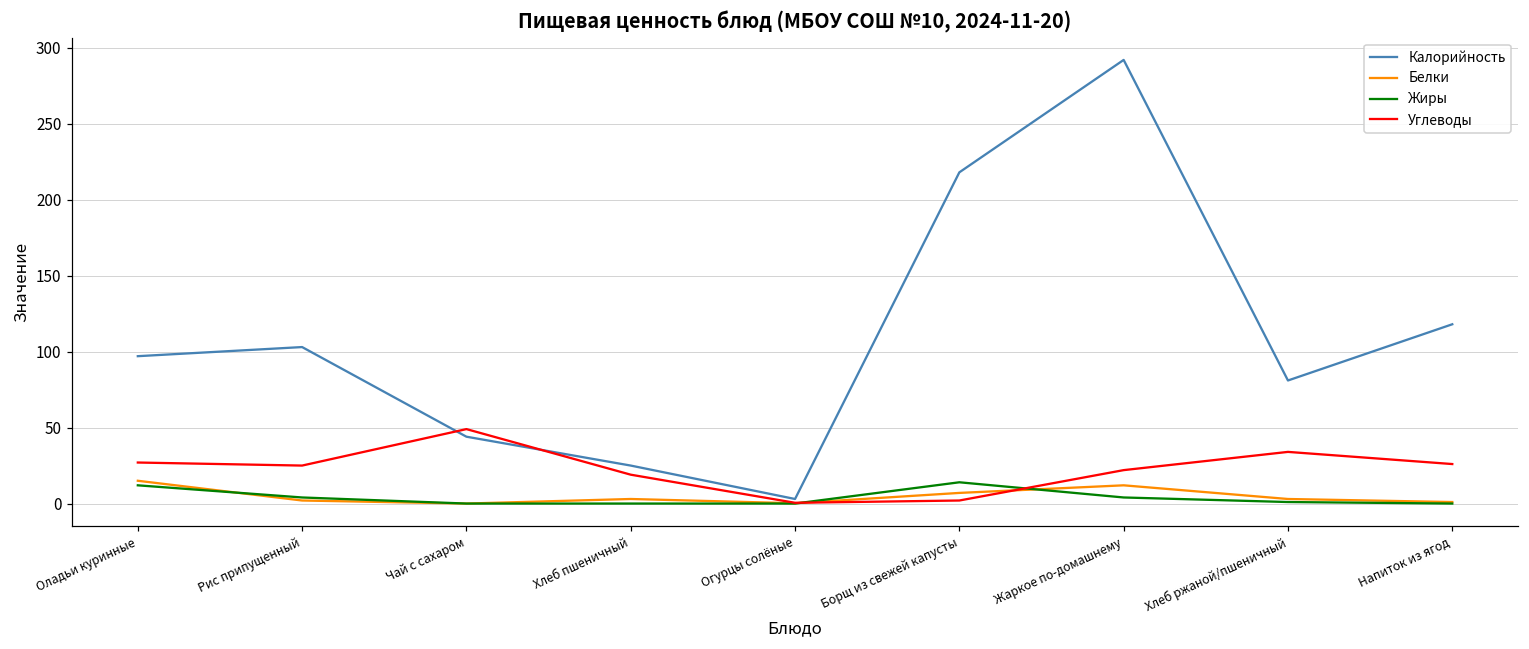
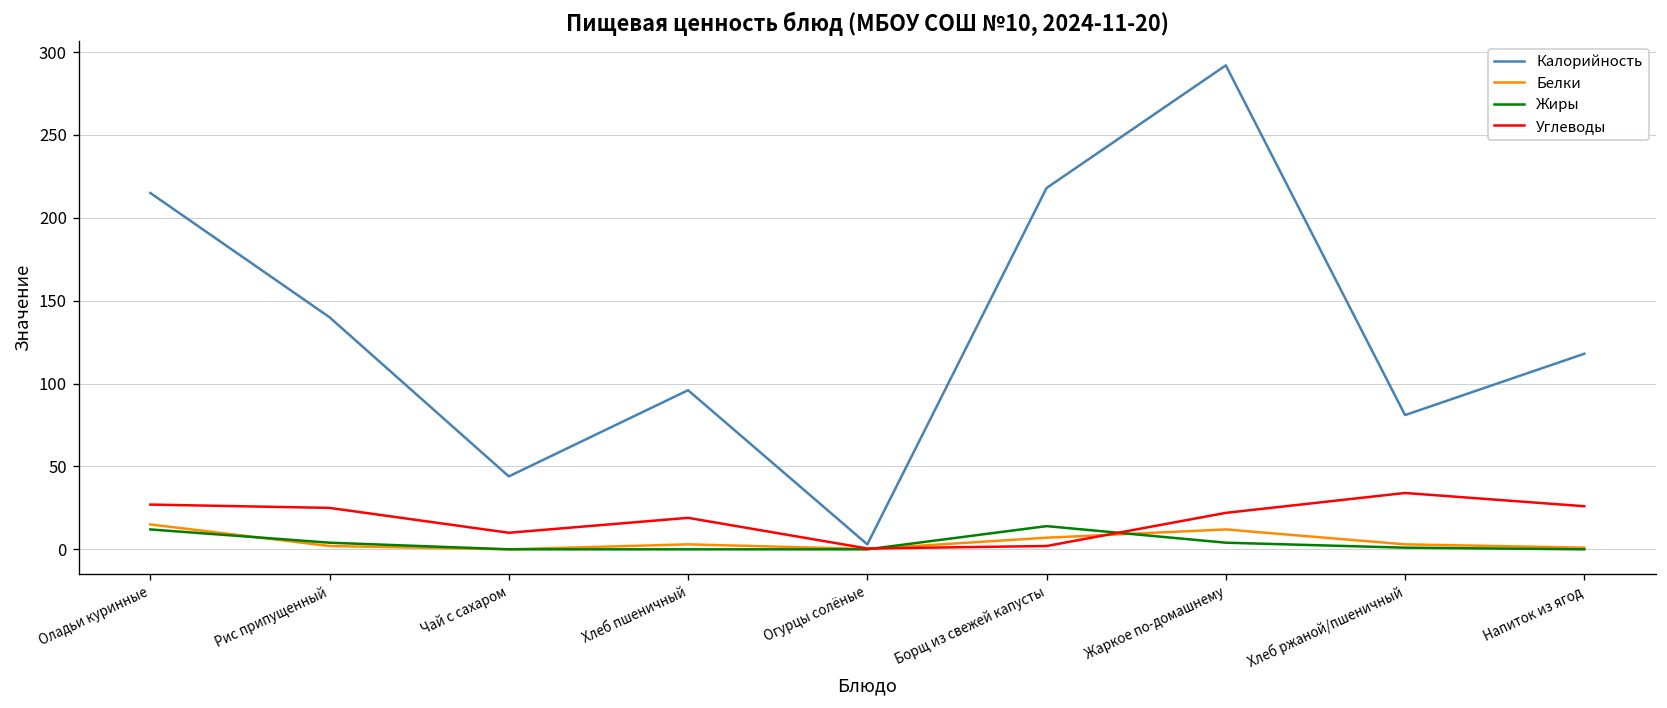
  {
    "Калорийность": {
-     "Оладьи куринные": 97,
-     "Рис припущенный": 103,
+     "Оладьи куринные": 215,
+     "Рис припущенный": 140,
      "Чай с сахаром": 44,
-     "Хлеб пшеничный": 25,
+     "Хлеб пшеничный": 96,
      "Огурцы солёные": 3,
      "Борщ из свежей капусты": 218,
      "Жаркое по-домашнему": 292,
      "Хлеб ржаной/пшеничный": 81,
      "Напиток из ягод": 118
    },
    "Белки": {
      "Оладьи куринные": 15,
      "Рис припущенный": 2,
      "Хлеб пшеничный": 3,
      "Борщ из свежей капусты": 7,
      "Жаркое по-домашнему": 12,
      "Хлеб ржаной/пшеничный": 3
    },
    "Жиры": {
      "Оладьи куринные": 12,
      "Рис припущенный": 4,
      "Хлеб пшеничный": 0,
      "Борщ из свежей капусты": 14,
      "Жаркое по-домашнему": 4,
      "Хлеб ржаной/пшеничный": 1
    },
    "Углеводы": {
      "Оладьи куринные": 27,
      "Рис припущенный": 25,
-     "Чай с сахаром": 49,
+     "Чай с сахаром": 10,
      "Хлеб пшеничный": 19,
      "Борщ из свежей капусты": 2,
      "Жаркое по-домашнему": 22,
      "Хлеб ржаной/пшеничный": 34,
      "Напиток из ягод": 26
    }
  }
